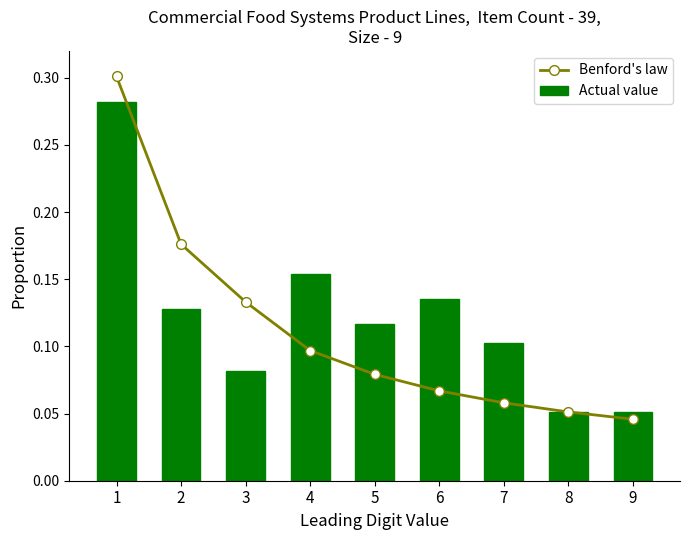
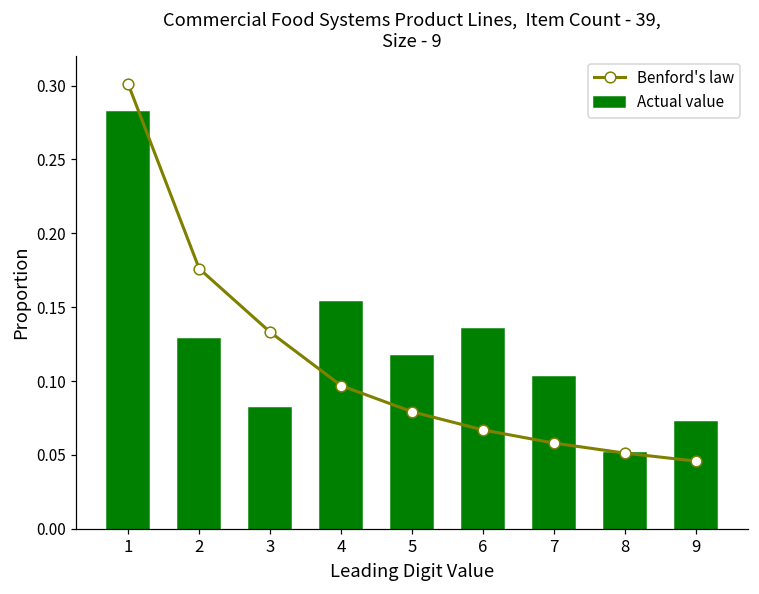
  {
    "Benford's law": {
      "1": 0.301,
      "2": 0.176,
      "3": 0.133,
      "4": 0.097,
      "5": 0.079,
      "6": 0.067,
      "7": 0.058,
      "8": 0.051,
      "9": 0.046
    },
    "Actual value": {
      "1": 0.282,
      "2": 0.128,
      "3": 0.082,
      "4": 0.154,
      "5": 0.117,
      "6": 0.135,
      "7": 0.103,
      "8": 0.051,
-     "9": 0.051
+     "9": 0.073
    }
  }
